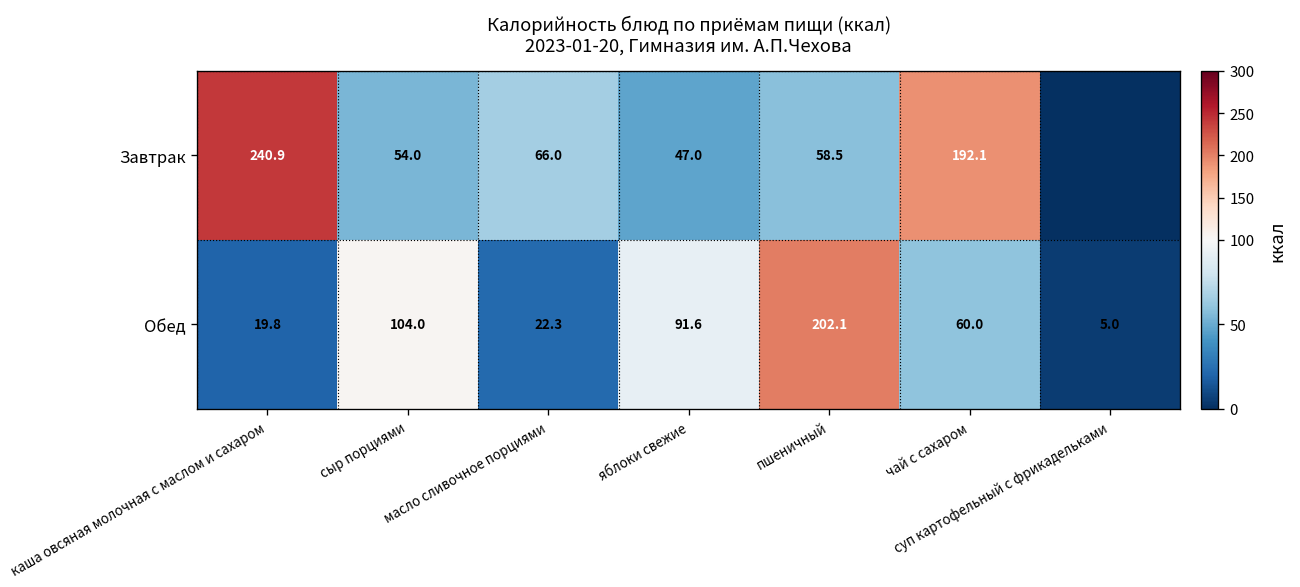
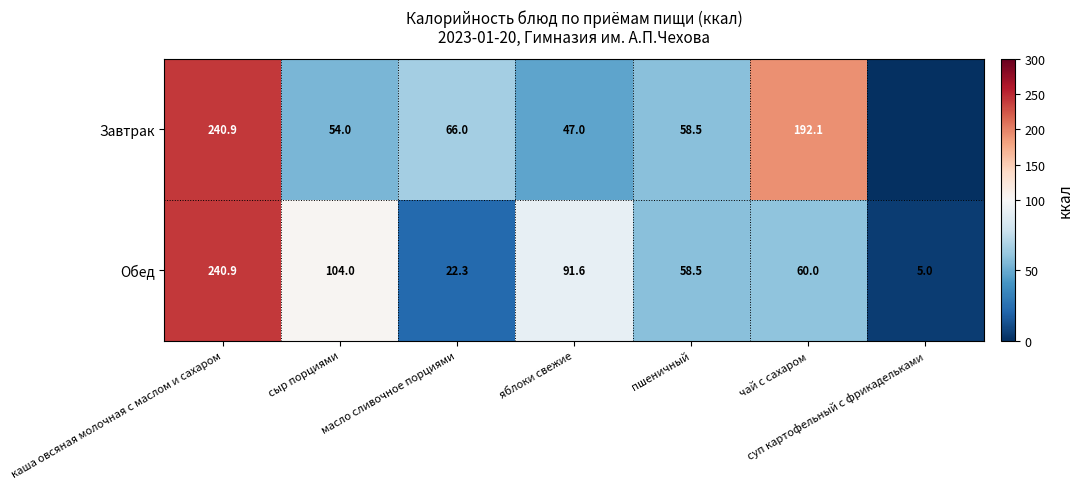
  {
    "Завтрак": {
      "каша овсяная молочная с маслом и сахаром": 240.9,
      "сыр порциями": 54.0,
      "масло сливочное порциями": 66.0,
      "яблоки свежие": 47.0,
      "пшеничный": 58.5,
      "чай с сахаром": 192.1
    },
    "Обед": {
-     "каша овсяная молочная с маслом и сахаром": 19.8,
+     "каша овсяная молочная с маслом и сахаром": 240.9,
      "сыр порциями": 104.0,
      "масло сливочное порциями": 22.3,
      "яблоки свежие": 91.6,
-     "пшеничный": 202.1,
+     "пшеничный": 58.5,
      "чай с сахаром": 60.0,
      "суп картофельный с фрикадельками": 5.0
    }
  }
